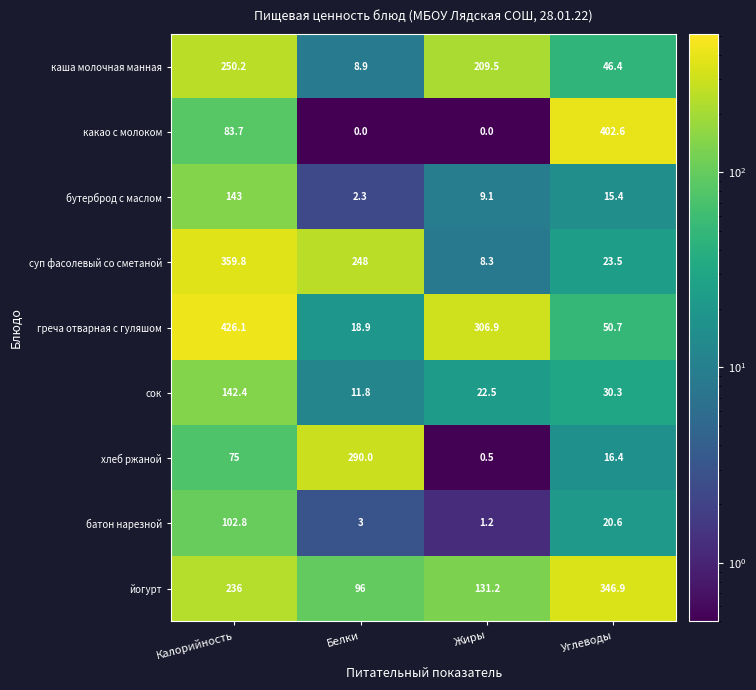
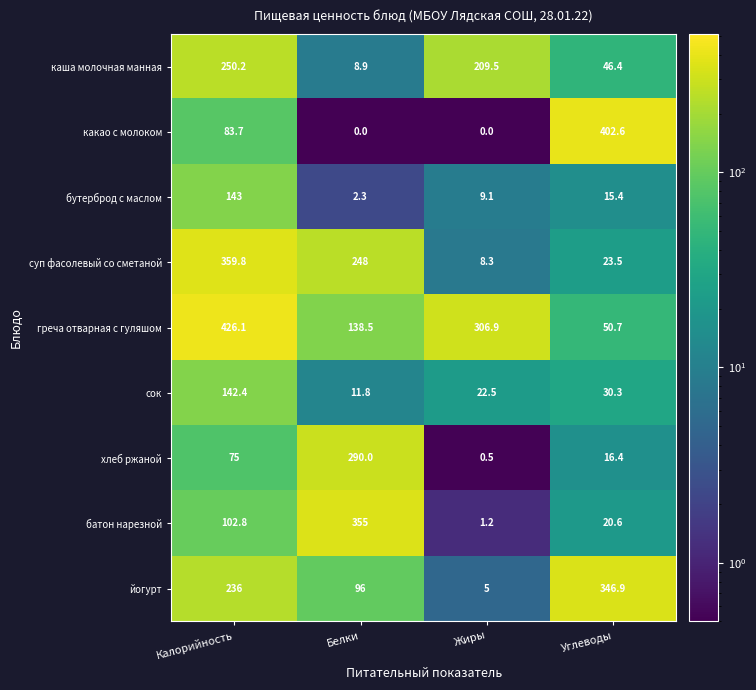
  {
    "каша молочная манная": {
      "Калорийность": 250.2,
      "Белки": 8.9,
      "Жиры": 209.5,
      "Углеводы": 46.4
    },
    "какао с молоком": {
      "Калорийность": 83.7,
      "Белки": 0.0,
      "Жиры": 0.0,
      "Углеводы": 402.6
    },
    "бутерброд с маслом": {
      "Калорийность": 143,
      "Белки": 2.3,
      "Жиры": 9.1,
      "Углеводы": 15.4
    },
    "суп фасолевый со сметаной": {
      "Калорийность": 359.8,
      "Белки": 248,
      "Жиры": 8.3,
      "Углеводы": 23.5
    },
    "греча отварная с гуляшом": {
      "Калорийность": 426.1,
-     "Белки": 18.9,
+     "Белки": 138.5,
      "Жиры": 306.9,
      "Углеводы": 50.7
    },
    "сок": {
      "Калорийность": 142.4,
      "Белки": 11.8,
      "Жиры": 22.5,
      "Углеводы": 30.3
    },
    "хлеб ржаной": {
      "Калорийность": 75,
      "Белки": 290.0,
      "Жиры": 0.5,
      "Углеводы": 16.4
    },
    "батон нарезной": {
      "Калорийность": 102.8,
-     "Белки": 3,
+     "Белки": 355,
      "Жиры": 1.2,
      "Углеводы": 20.6
    },
    "йогурт": {
      "Калорийность": 236,
      "Белки": 96,
-     "Жиры": 131.2,
+     "Жиры": 5,
      "Углеводы": 346.9
    }
  }
